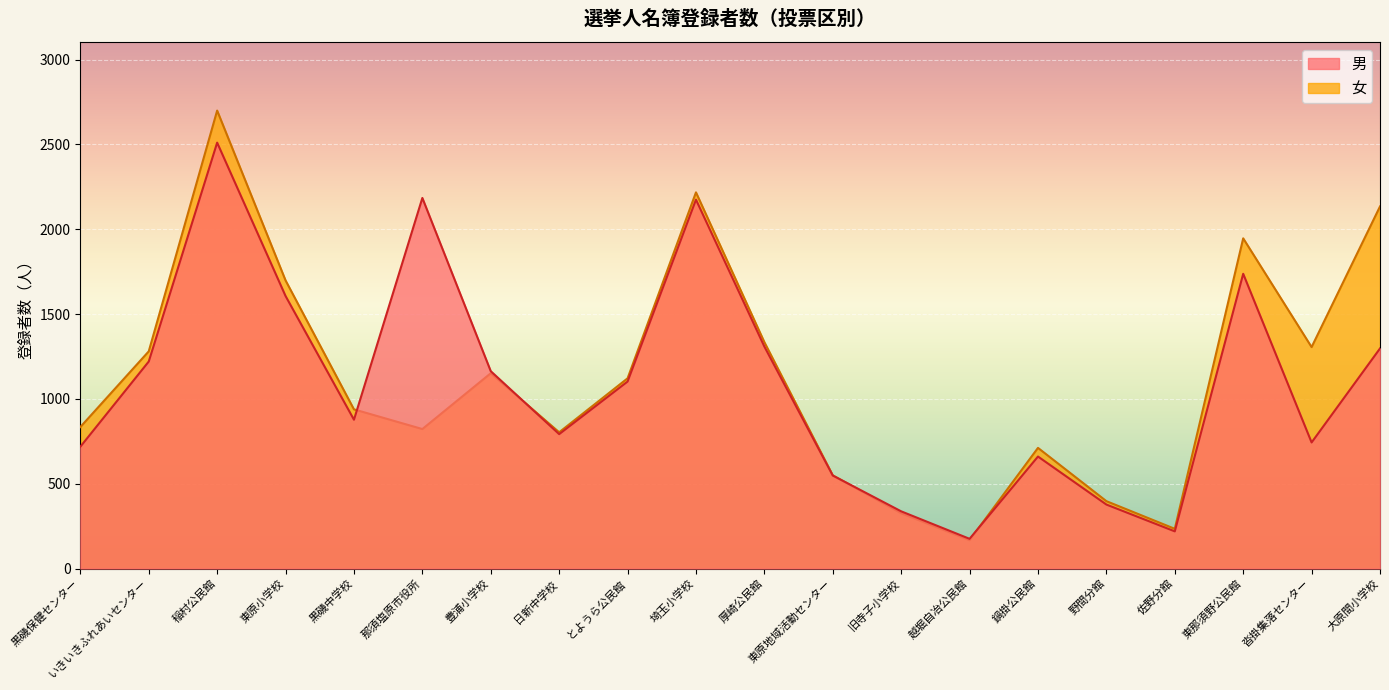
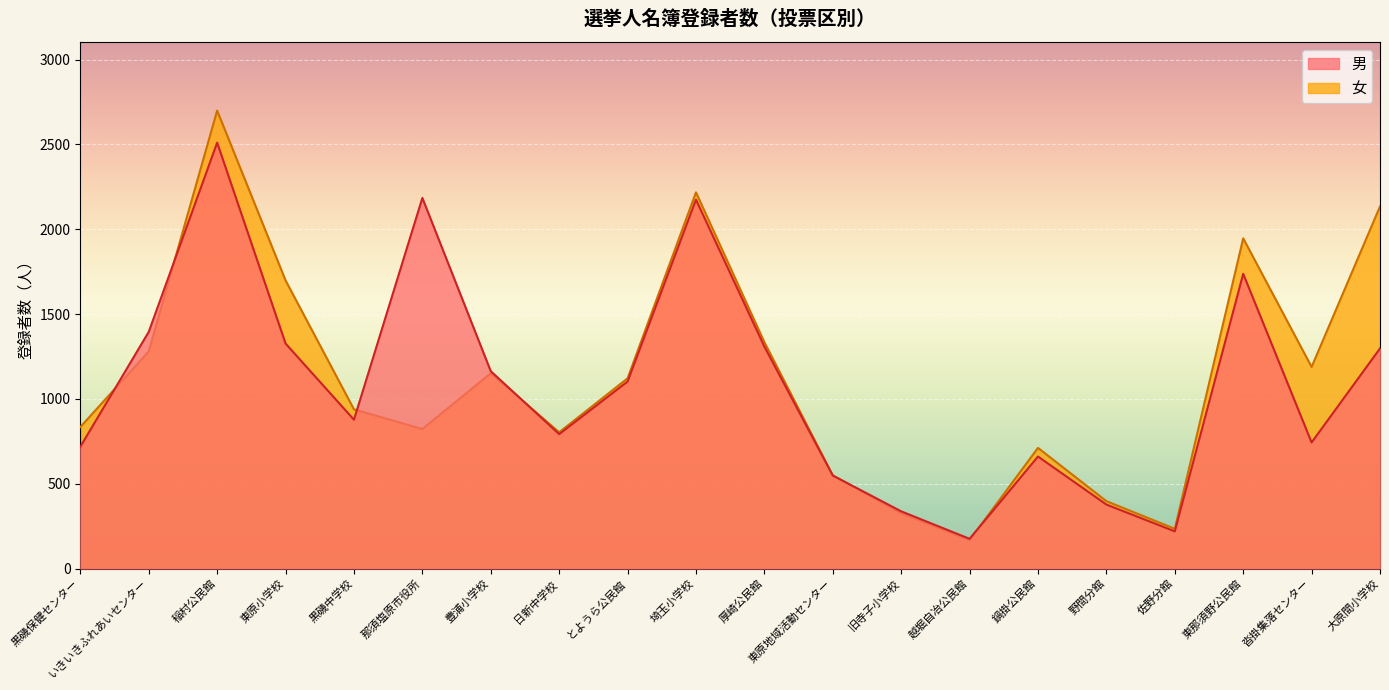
  {
    "女": {
      "黒磯保健センター": 830,
      "いきいきふれあいセンター": 1280,
      "稲村公民館": 2700,
      "東原小学校": 1700,
      "黒磯中学校": 940,
      "那須塩原市役所": 820,
      "とようら公民館": 1120,
      "埼玉小学校": 2220,
      "厚崎公民館": 1330,
      "鍋掛公民館": 710,
      "野間分館": 400,
      "佐野分館": 230,
      "東那須野公民館": 1950,
-     "沓掛集落センター": 1310,
+     "沓掛集落センター": 1190,
      "大原間小学校": 2130
    },
    "男": {
      "黒磯保健センター": 720,
-     "いきいきふれあいセンター": 1220,
+     "いきいきふれあいセンター": 1400,
      "稲村公民館": 2510,
-     "東原小学校": 1610,
+     "東原小学校": 1330,
      "黒磯中学校": 880,
      "那須塩原市役所": 2180,
      "とようら公民館": 1100,
      "埼玉小学校": 2170,
      "厚崎公民館": 1310,
      "鍋掛公民館": 660,
      "野間分館": 380,
      "佐野分館": 220,
      "東那須野公民館": 1740,
      "沓掛集落センター": 740,
      "大原間小学校": 1300
    }
  }
